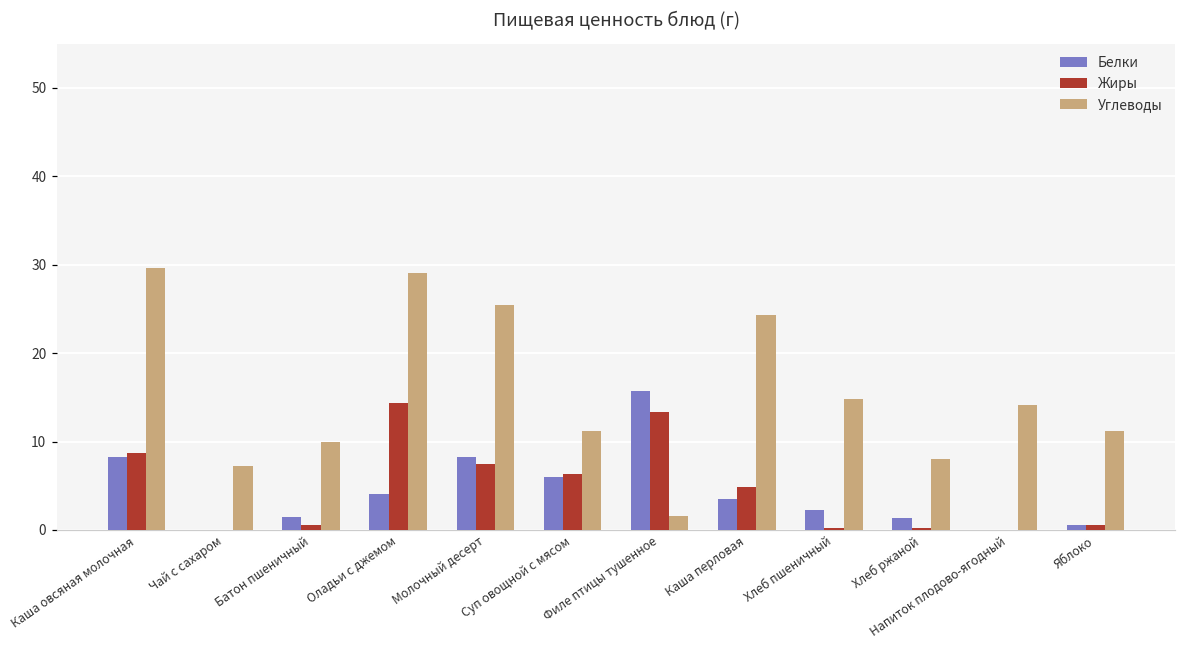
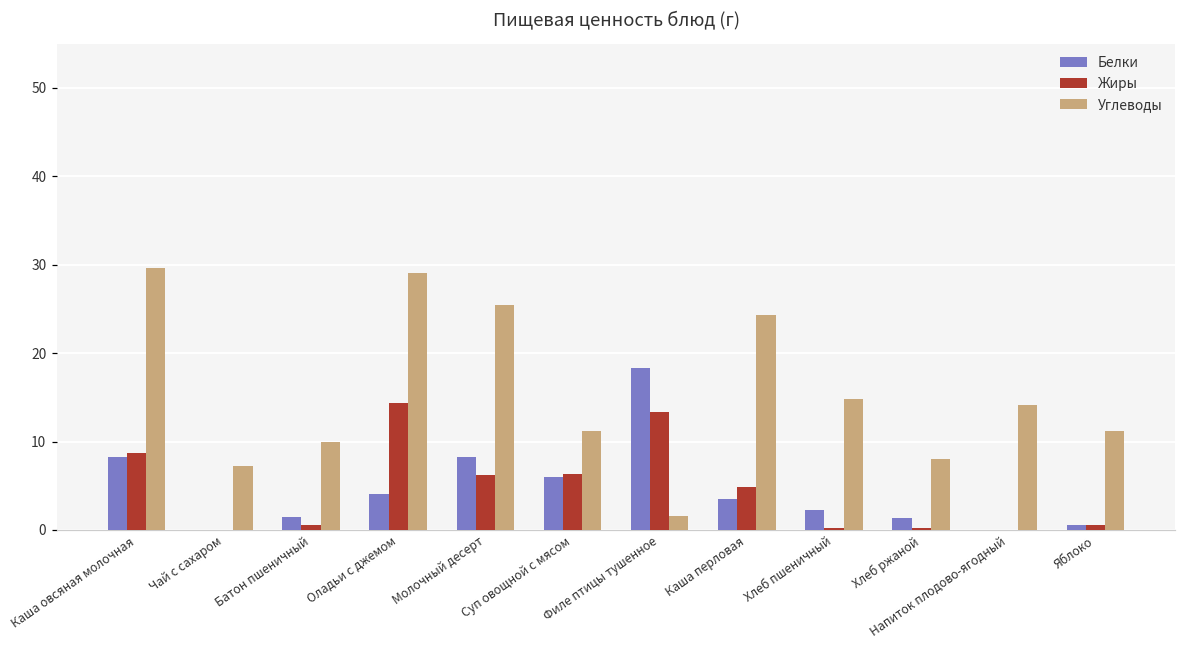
  {
    "Белки": {
      "Каша овсяная молочная": 8,
      "Чай с сахаром": 0,
      "Батон пшеничный": 2,
      "Оладьи с джемом": 4,
      "Молочный десерт": 8,
      "Суп овощной с мясом": 6,
-     "Филе птицы тушенное": 16,
+     "Филе птицы тушенное": 18,
      "Каша перловая": 4,
      "Хлеб пшеничный": 2,
      "Хлеб ржаной": 1,
      "Напиток плодово-ягодный": 0,
      "Яблоко": 1
    },
    "Жиры": {
      "Каша овсяная молочная": 9,
      "Чай с сахаром": 0,
      "Батон пшеничный": 1,
      "Оладьи с джемом": 14,
-     "Молочный десерт": 7,
+     "Молочный десерт": 6,
      "Суп овощной с мясом": 6,
      "Филе птицы тушенное": 13,
      "Каша перловая": 5,
      "Напиток плодово-ягодный": 0,
      "Яблоко": 1
    },
    "Углеводы": {
      "Каша овсяная молочная": 30,
      "Чай с сахаром": 7,
      "Батон пшеничный": 10,
      "Оладьи с джемом": 29,
      "Молочный десерт": 25,
      "Суп овощной с мясом": 11,
      "Филе птицы тушенное": 2,
      "Каша перловая": 24,
      "Хлеб пшеничный": 15,
      "Хлеб ржаной": 8,
      "Напиток плодово-ягодный": 14,
      "Яблоко": 11
    }
  }
